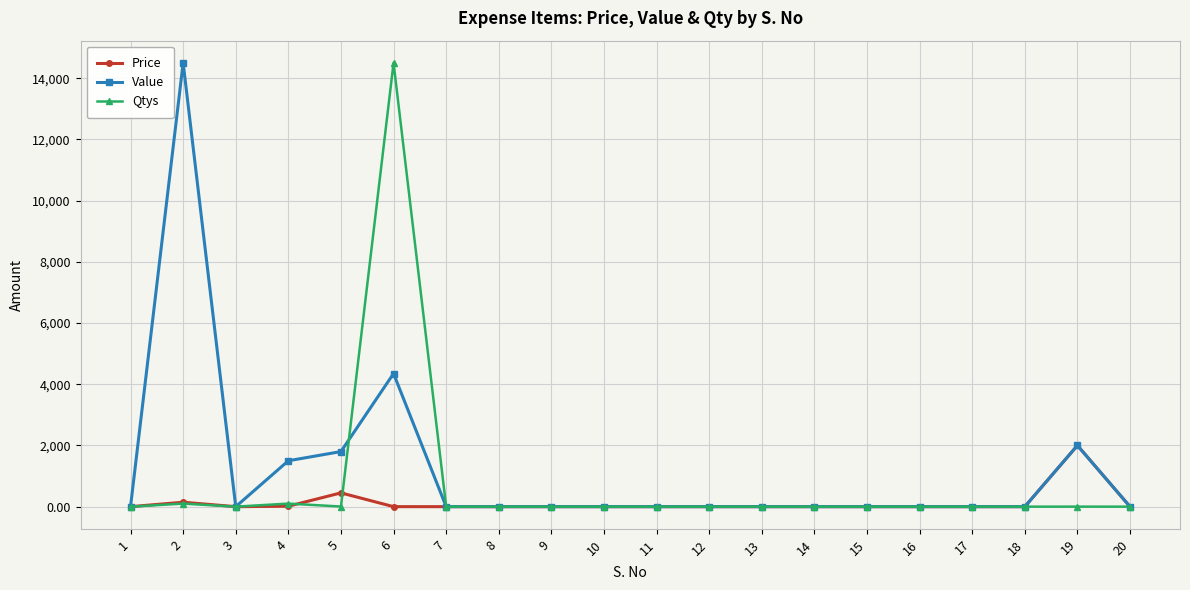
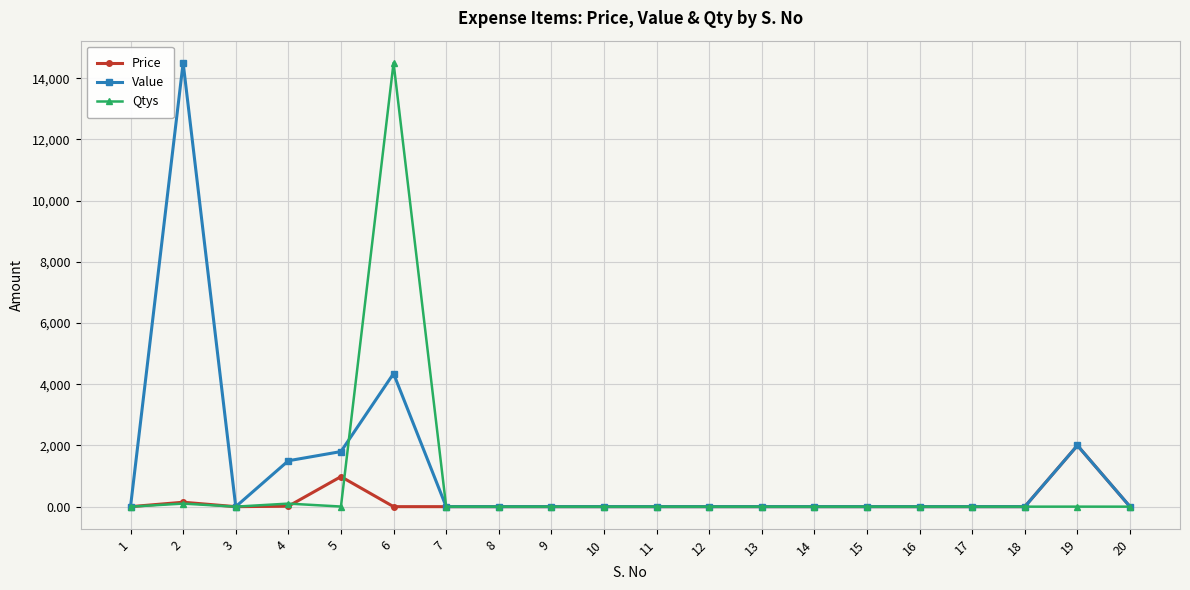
  {
    "Price": {
      "4": "0",
-     "5": "500",
+     "5": "1,000",
      "6": "0"
    },
    "Value": {
      "2": "14,500",
      "4": "1,500",
      "5": "1,800",
      "6": "4,400"
    },
    "Qtys": {
      "4": "100",
      "5": "0",
      "6": "14,500",
      "19": "0"
    }
  }
